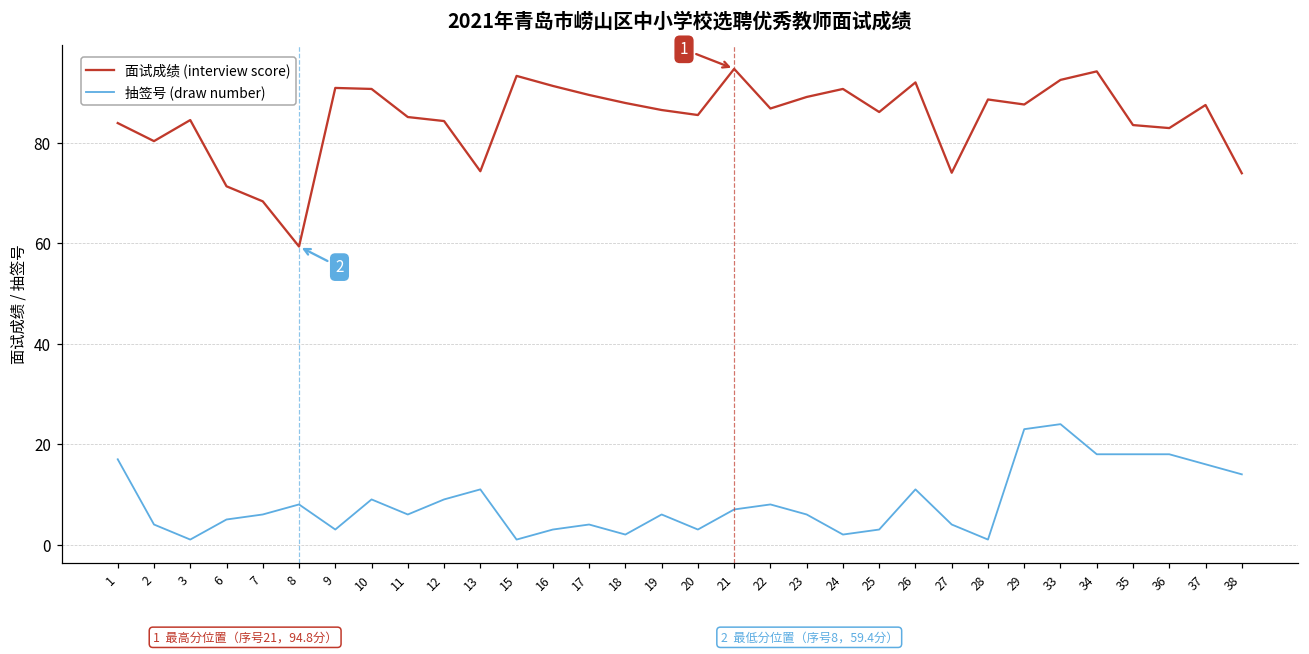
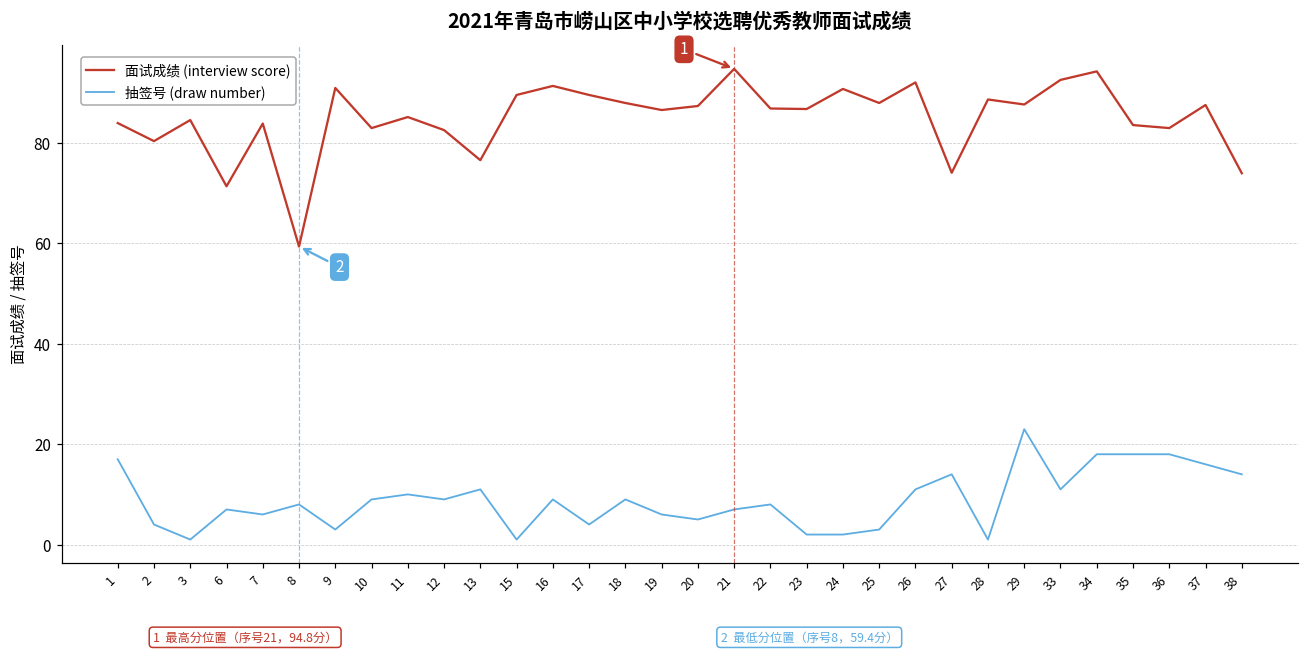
  {
    "抽签号 (draw number)": {
      "1": 17,
      "2": 4,
      "3": 1,
-     "6": 5,
+     "6": 7,
      "7": 6,
      "8": 8,
      "9": 3,
      "10": 9,
-     "11": 6,
+     "11": 10,
      "12": 9,
      "13": 11,
      "15": 1,
-     "16": 3,
+     "16": 9,
      "17": 4,
-     "18": 2,
+     "18": 9,
      "19": 6,
-     "20": 3,
+     "20": 5,
      "21": 7,
      "22": 8,
-     "23": 6,
+     "23": 2,
      "24": 2,
      "25": 3,
      "26": 11,
-     "27": 4,
+     "27": 14,
      "28": 1,
      "29": 23,
-     "33": 24,
+     "33": 11,
      "34": 18,
      "35": 18,
      "36": 18,
      "37": 16,
      "38": 14
    },
    "面试成绩 (interview score)": {
      "1": 84,
      "2": 80,
      "3": 85,
      "6": 71,
-     "7": 68,
+     "7": 84,
      "8": 59,
      "9": 91,
-     "10": 91,
+     "10": 83,
      "11": 85,
-     "12": 84,
-     "13": 74,
-     "15": 93,
+     "12": 83,
+     "13": 77,
+     "15": 90,
      "16": 91,
      "17": 90,
      "18": 88,
      "19": 87,
-     "20": 86,
+     "20": 87,
      "21": 95,
      "22": 87,
-     "23": 89,
+     "23": 87,
      "24": 91,
-     "25": 86,
+     "25": 88,
      "26": 92,
      "27": 74,
      "28": 89,
      "29": 88,
      "33": 93,
      "34": 94,
      "35": 84,
      "36": 83,
      "37": 88,
      "38": 74
    }
  }
